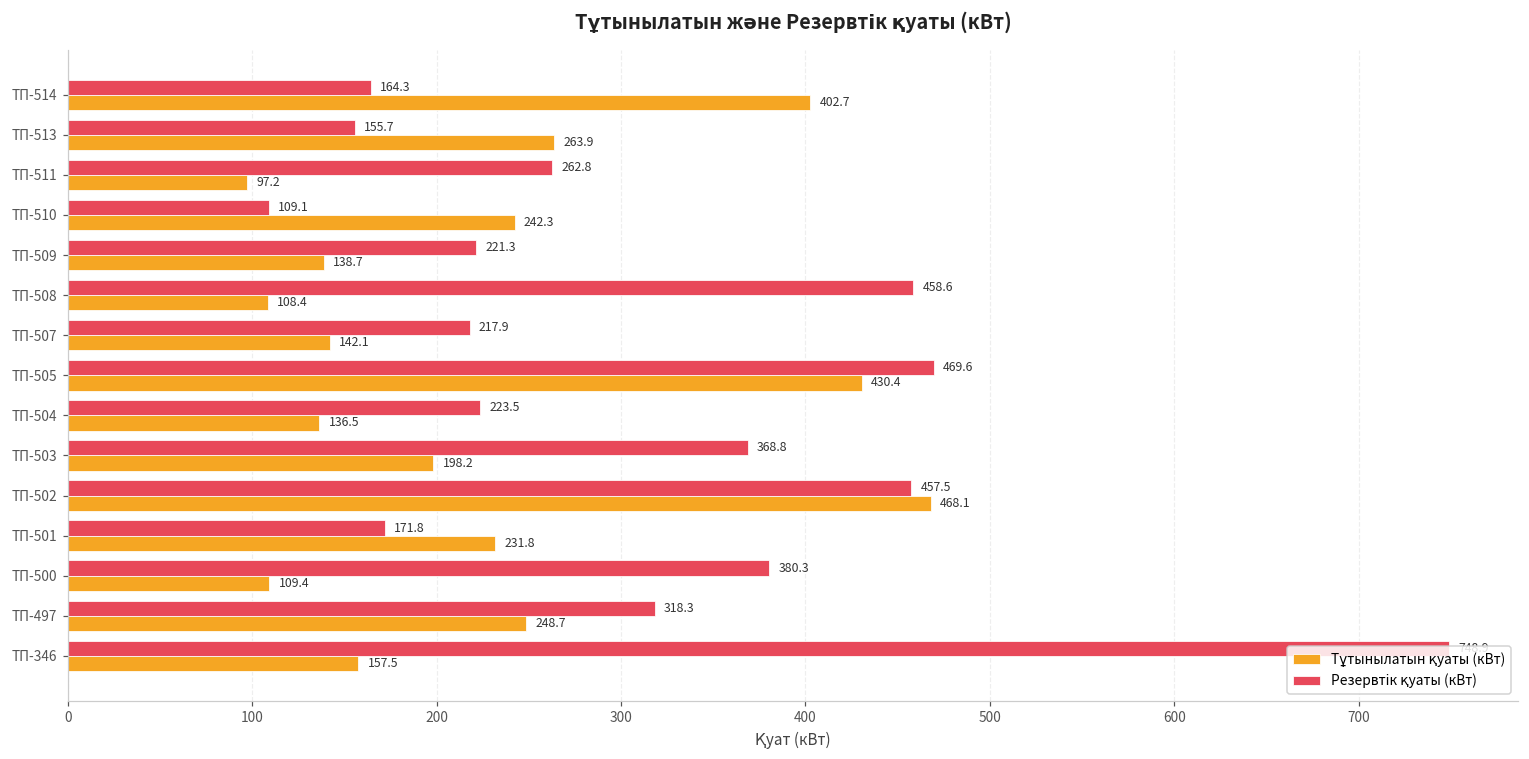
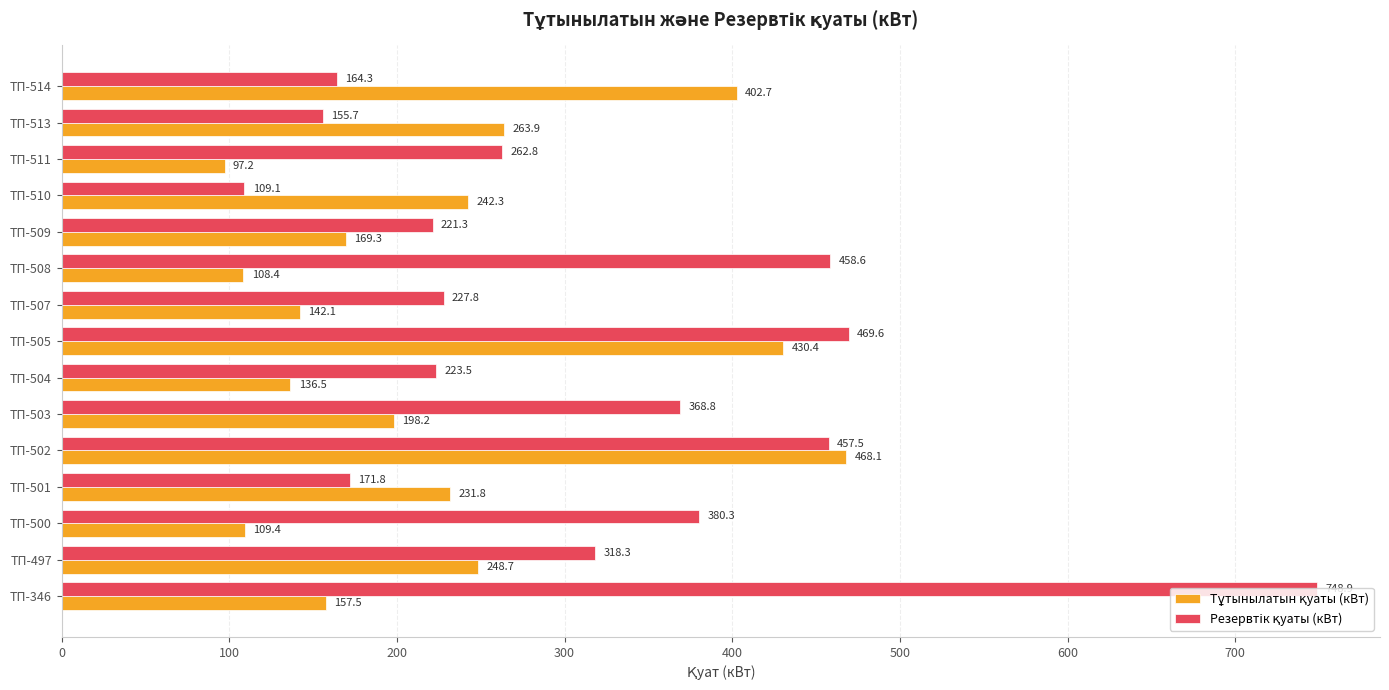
  {
    "Тұтынылатын қуаты (кВт)": {
      "ТП-514": 402.7,
      "ТП-513": 263.9,
      "ТП-511": 97.2,
      "ТП-510": 242.3,
-     "ТП-509": 138.7,
+     "ТП-509": 169.3,
      "ТП-508": 108.4,
      "ТП-507": 142.1,
      "ТП-505": 430.4,
      "ТП-504": 136.5,
      "ТП-503": 198.2,
      "ТП-502": 468.1,
      "ТП-501": 231.8,
      "ТП-500": 109.4,
      "ТП-497": 248.7,
      "ТП-346": 157.5
    },
    "Резервтік қуаты (кВт)": {
      "ТП-514": 164.3,
      "ТП-513": 155.7,
      "ТП-511": 262.8,
      "ТП-510": 109.1,
      "ТП-509": 221.3,
      "ТП-508": 458.6,
-     "ТП-507": 217.9,
+     "ТП-507": 227.8,
      "ТП-505": 469.6,
      "ТП-504": 223.5,
      "ТП-503": 368.8,
      "ТП-502": 457.5,
      "ТП-501": 171.8,
      "ТП-500": 380.3,
      "ТП-497": 318.3
    }
  }
